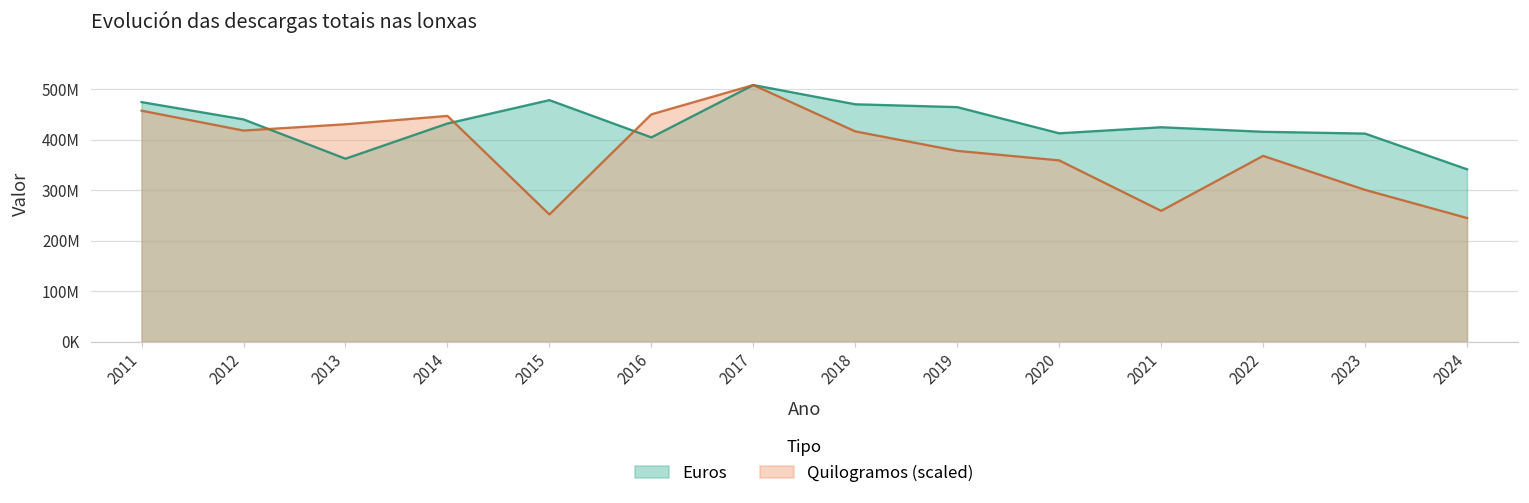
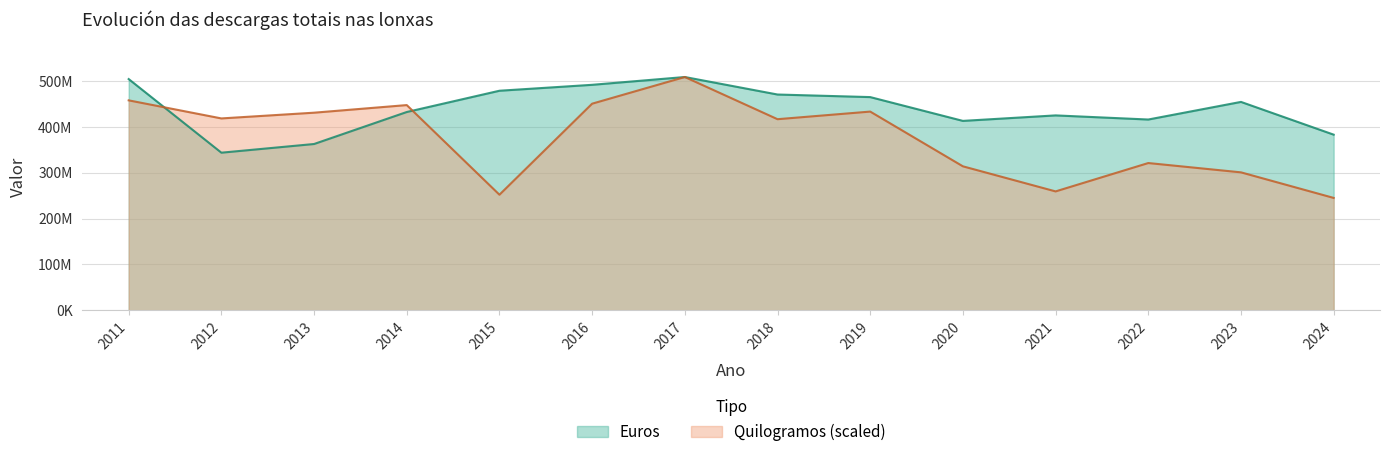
  {
    "Euros": {
-     "2011": 470000000,
-     "2012": 440000000,
+     "2011": 500000000,
+     "2012": 340000000,
      "2013": 360000000,
      "2014": 430000000,
      "2015": 480000000,
-     "2016": 400000000,
+     "2016": 490000000,
      "2018": 470000000,
      "2019": 460000000,
      "2020": 410000000,
      "2021": 420000000,
      "2022": 420000000,
-     "2023": 410000000,
-     "2024": 340000000
+     "2023": 450000000,
+     "2024": 380000000
    },
    "Quilogramos (scaled)": {
      "2011": 460000000,
      "2012": 420000000,
      "2013": 430000000,
      "2014": 450000000,
      "2015": 250000000,
      "2016": 450000000,
      "2018": 420000000,
-     "2019": 380000000,
-     "2020": 360000000,
+     "2019": 430000000,
+     "2020": 310000000,
      "2021": 260000000,
-     "2022": 370000000,
+     "2022": 320000000,
      "2023": 300000000,
      "2024": 240000000
    }
  }
